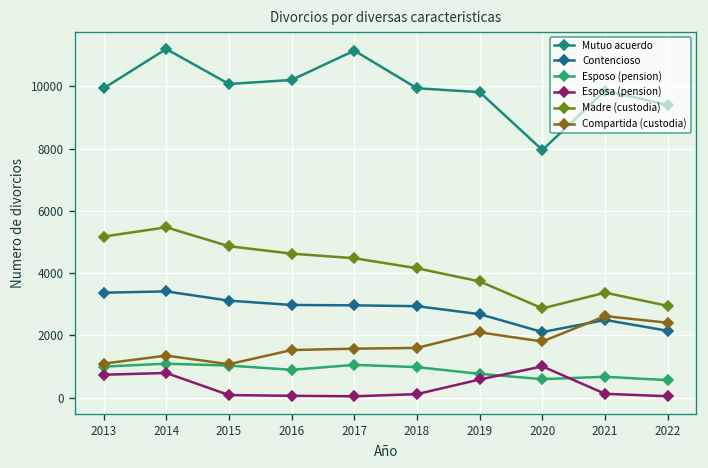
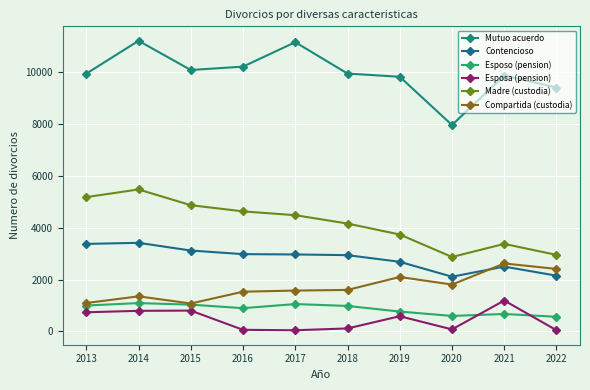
  {
    "Esposa (pension)": {
      "2013": 700,
      "2014": 800,
-     "2015": 100,
+     "2015": 800,
      "2016": 100,
      "2017": 0,
      "2018": 100,
      "2019": 600,
-     "2020": 1000,
-     "2021": 100,
+     "2020": 100,
+     "2021": 1200,
      "2022": 0
    }
  }
